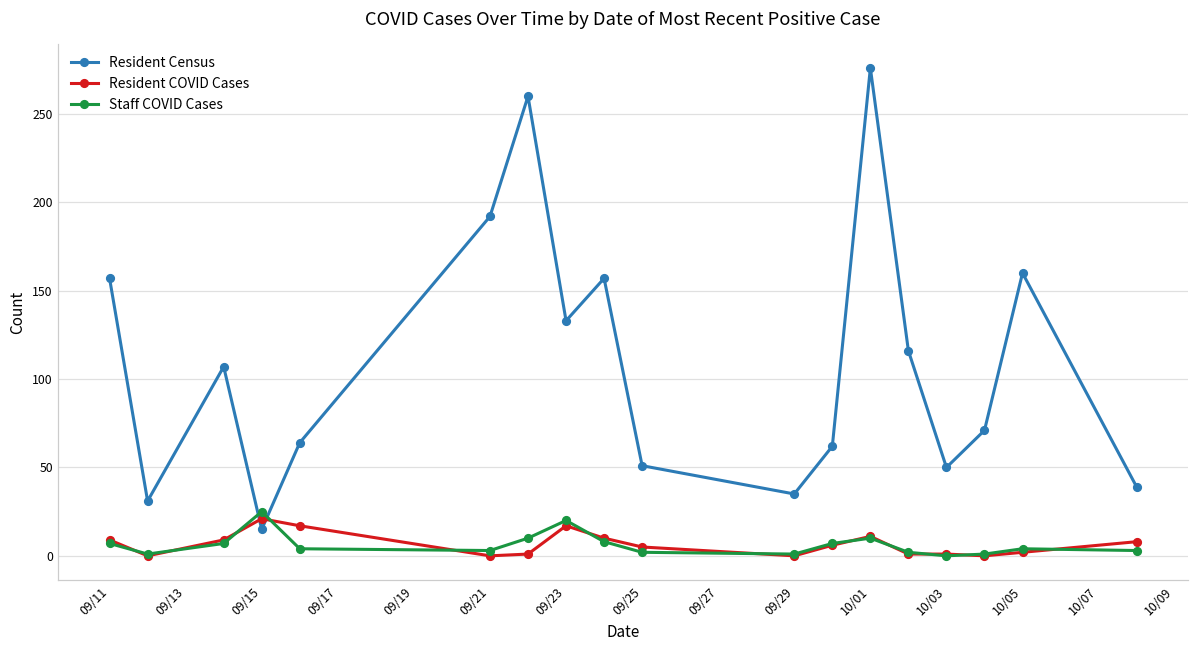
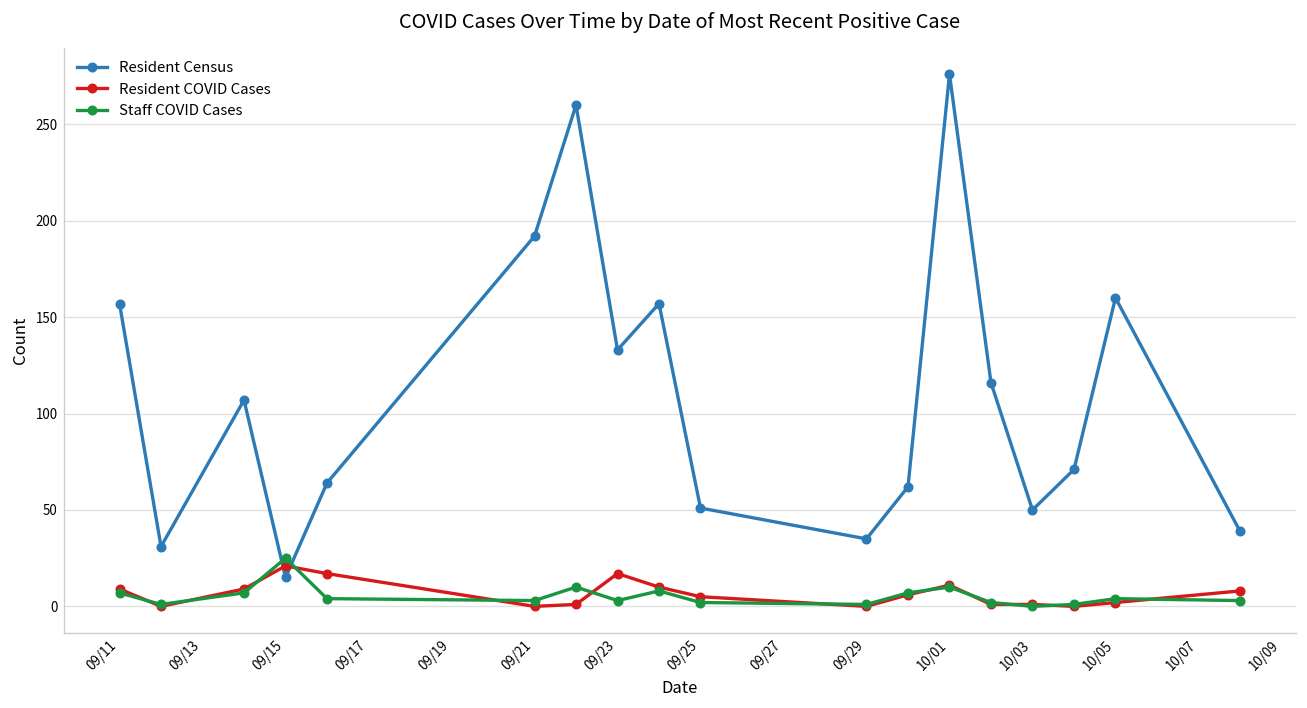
  {
    "Resident Census": {
      "09/11": 157,
      "09/15": 15,
      "09/21": 192,
      "09/23": 133,
      "09/25": 51,
      "09/29": 35,
      "10/01": 276,
      "10/03": 50,
      "10/05": 160
    },
    "Resident COVID Cases": {
      "09/11": 9,
      "09/15": 21,
      "09/21": 0,
      "09/23": 17,
      "09/25": 5,
      "10/05": 2
    },
    "Staff COVID Cases": {
      "09/11": 7,
      "09/15": 25,
      "09/21": 3,
-     "09/23": 20,
+     "09/23": 3,
      "09/25": 2,
      "10/05": 4
    }
  }
